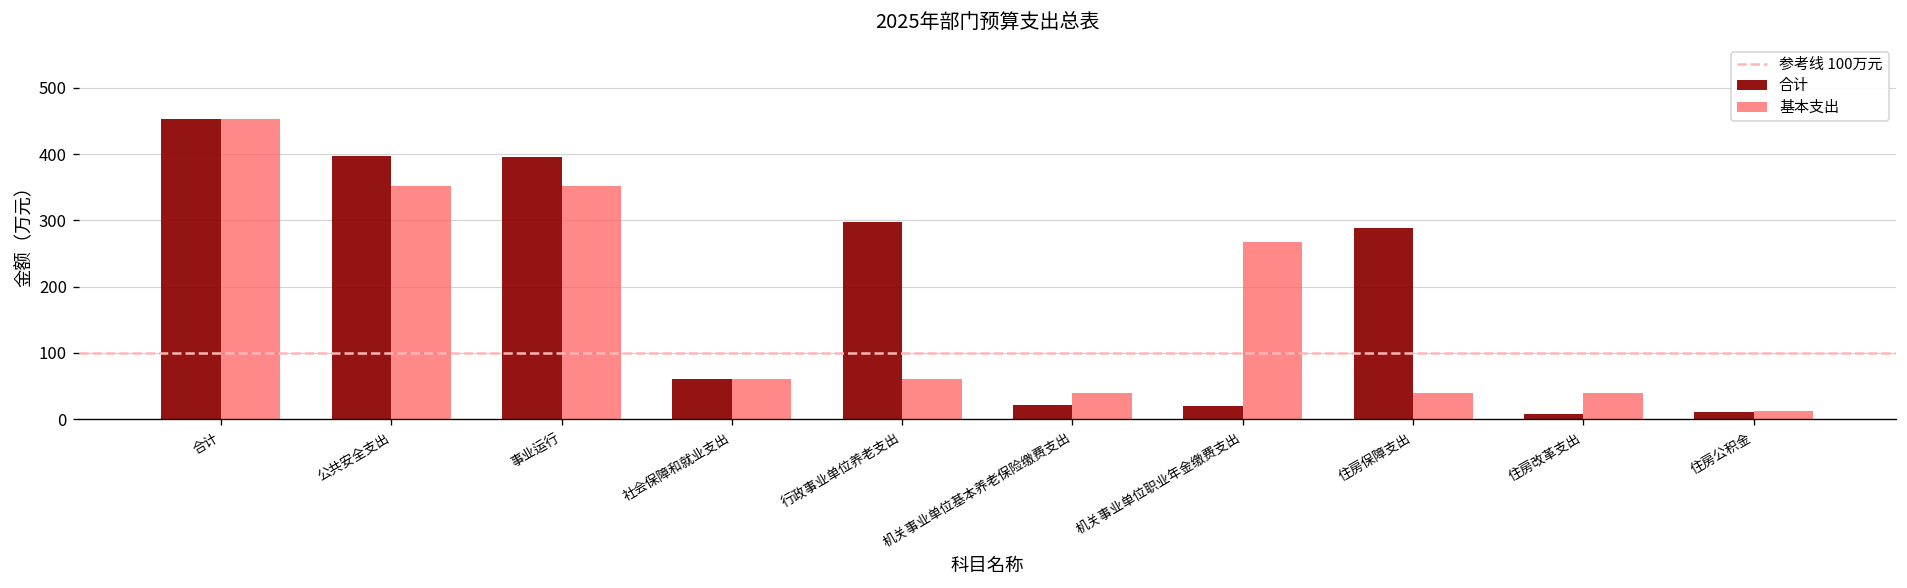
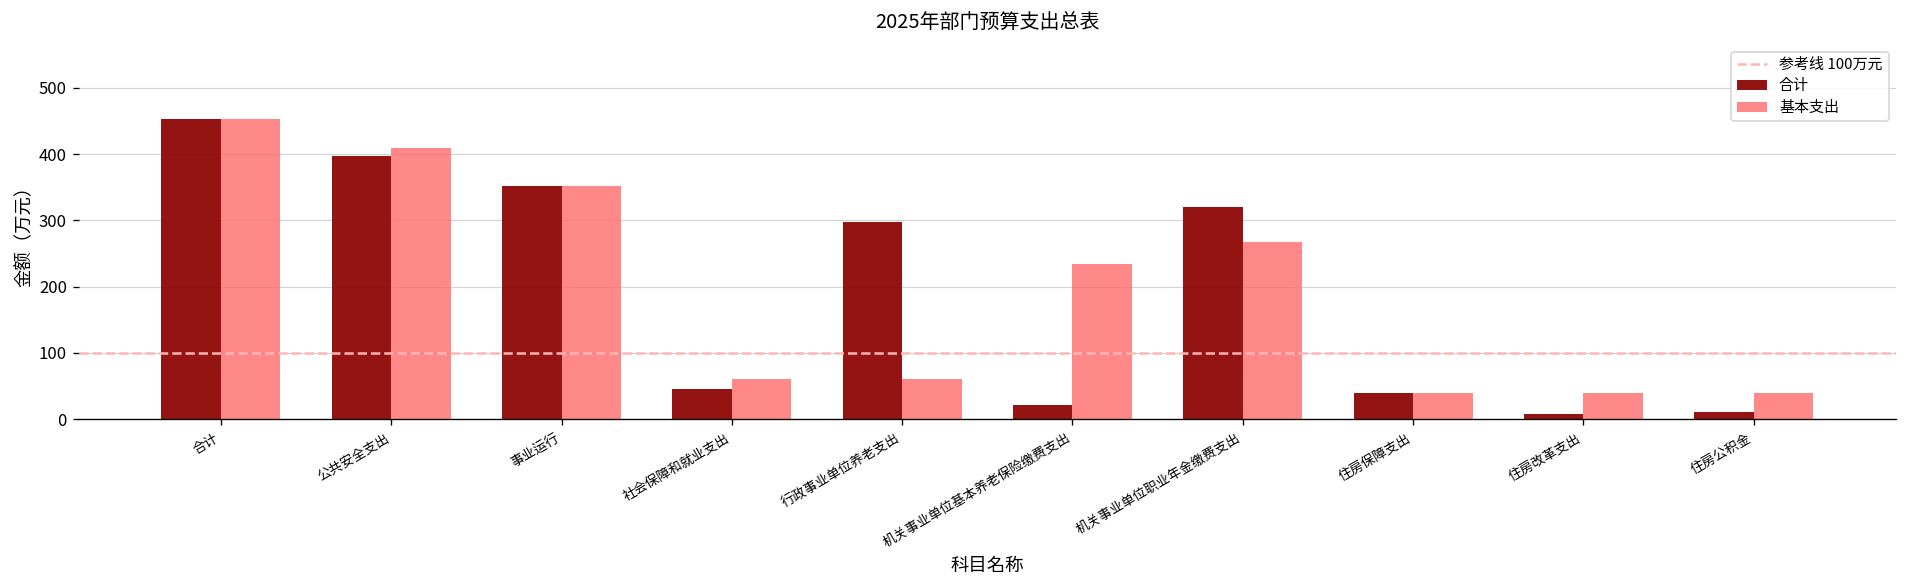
  {
    "合计": {
      "合计": 450,
      "公共安全支出": 400,
-     "事业运行": 400,
-     "社会保障和就业支出": 60,
+     "事业运行": 350,
+     "社会保障和就业支出": 40,
      "行政事业单位养老支出": 300,
      "机关事业单位基本养老保险缴费支出": 20,
-     "机关事业单位职业年金缴费支出": 20,
-     "住房保障支出": 290,
+     "机关事业单位职业年金缴费支出": 320,
+     "住房保障支出": 40,
      "住房改革支出": 10,
      "住房公积金": 10
    },
    "基本支出": {
      "合计": 450,
-     "公共安全支出": 350,
+     "公共安全支出": 410,
      "事业运行": 350,
      "社会保障和就业支出": 60,
      "行政事业单位养老支出": 60,
-     "机关事业单位基本养老保险缴费支出": 40,
+     "机关事业单位基本养老保险缴费支出": 230,
      "机关事业单位职业年金缴费支出": 270,
      "住房保障支出": 40,
      "住房改革支出": 40,
-     "住房公积金": 10
+     "住房公积金": 40
    }
  }
